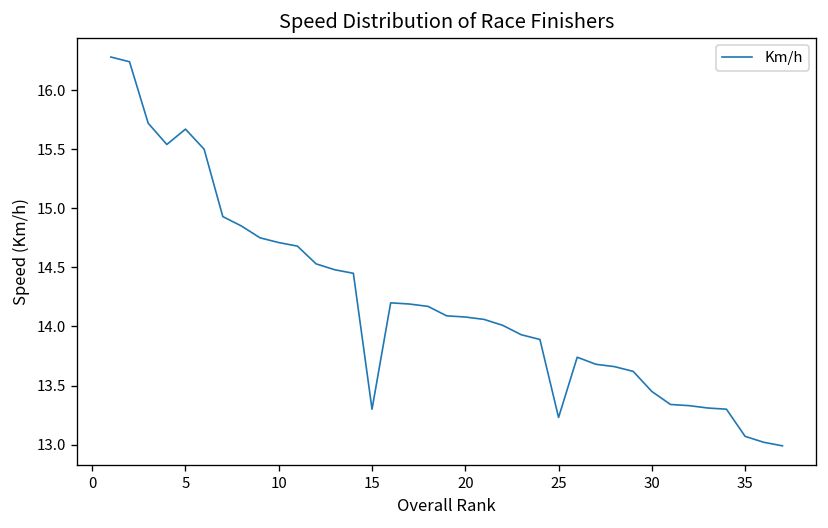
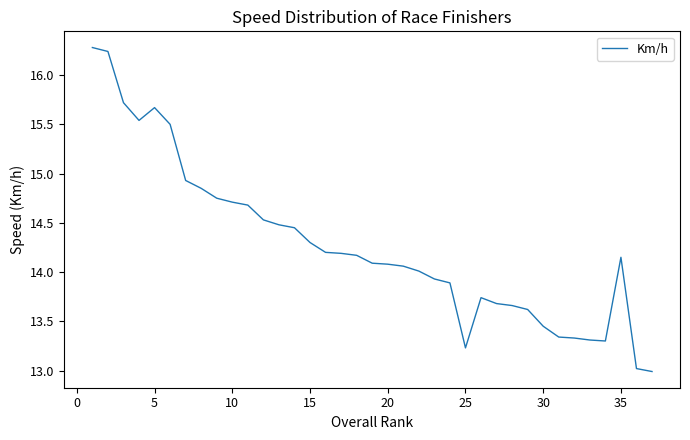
  {
    "5": 15.7,
    "10": 14.7,
-   "15": 13.3,
+   "15": 14.3,
    "20": 14.1,
    "25": 13.2,
    "30": 13.5,
-   "35": 13.1
+   "35": 14.2
  }
